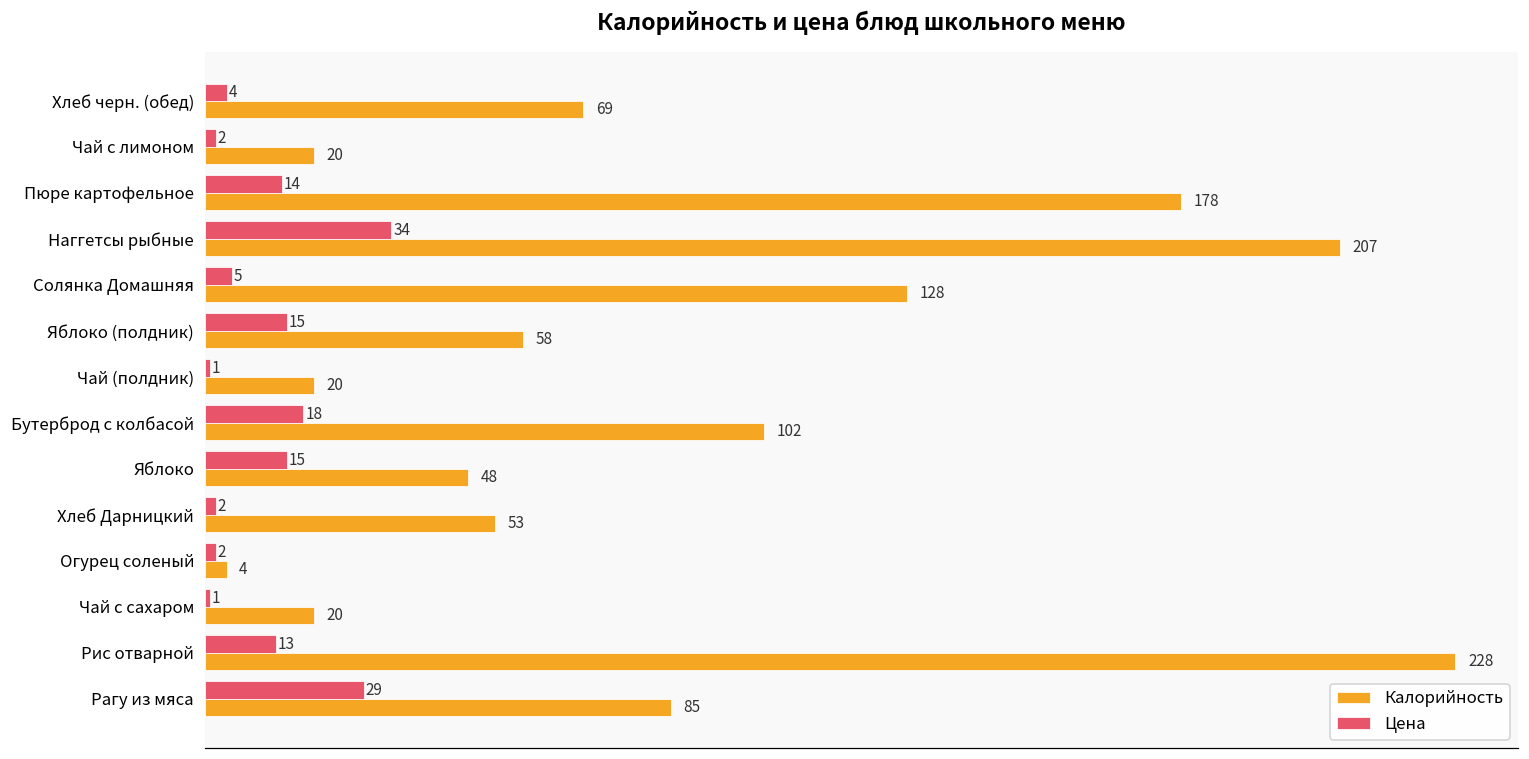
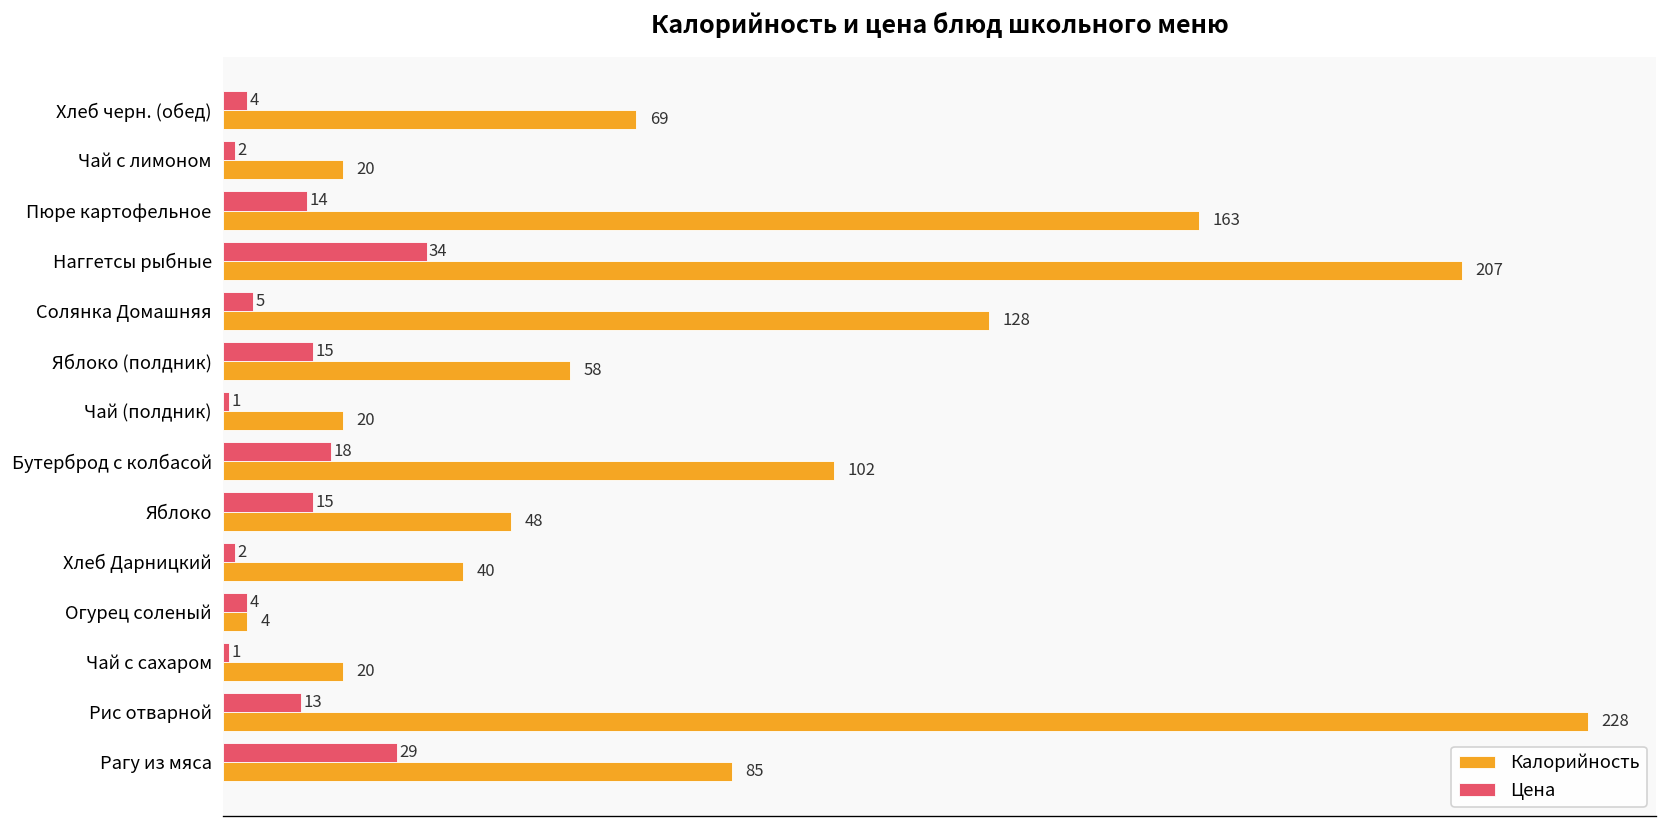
  {
    "Калорийность": {
      "Хлеб черн. (обед)": 69,
      "Чай с лимоном": 20,
-     "Пюре картофельное": 178,
+     "Пюре картофельное": 163,
      "Наггетсы рыбные": 207,
      "Солянка Домашняя": 128,
      "Яблоко (полдник)": 58,
      "Чай (полдник)": 20,
      "Бутерброд с колбасой": 102,
      "Яблоко": 48,
-     "Хлеб Дарницкий": 53,
+     "Хлеб Дарницкий": 40,
      "Огурец соленый": 4,
      "Чай с сахаром": 20,
      "Рис отварной": 228,
      "Рагу из мяса": 85
    },
    "Цена": {
      "Хлеб черн. (обед)": 4,
      "Чай с лимоном": 2,
      "Пюре картофельное": 14,
      "Наггетсы рыбные": 34,
      "Солянка Домашняя": 5,
      "Яблоко (полдник)": 15,
      "Чай (полдник)": 1,
      "Бутерброд с колбасой": 18,
      "Яблоко": 15,
      "Хлеб Дарницкий": 2,
-     "Огурец соленый": 2,
+     "Огурец соленый": 4,
      "Чай с сахаром": 1,
      "Рис отварной": 13,
      "Рагу из мяса": 29
    }
  }
